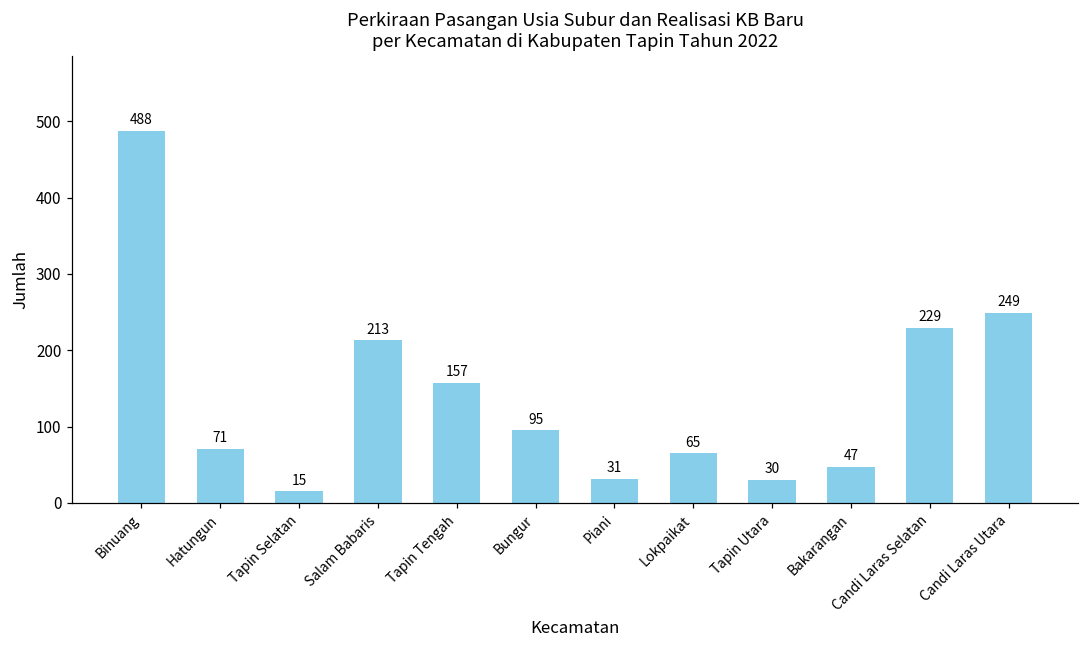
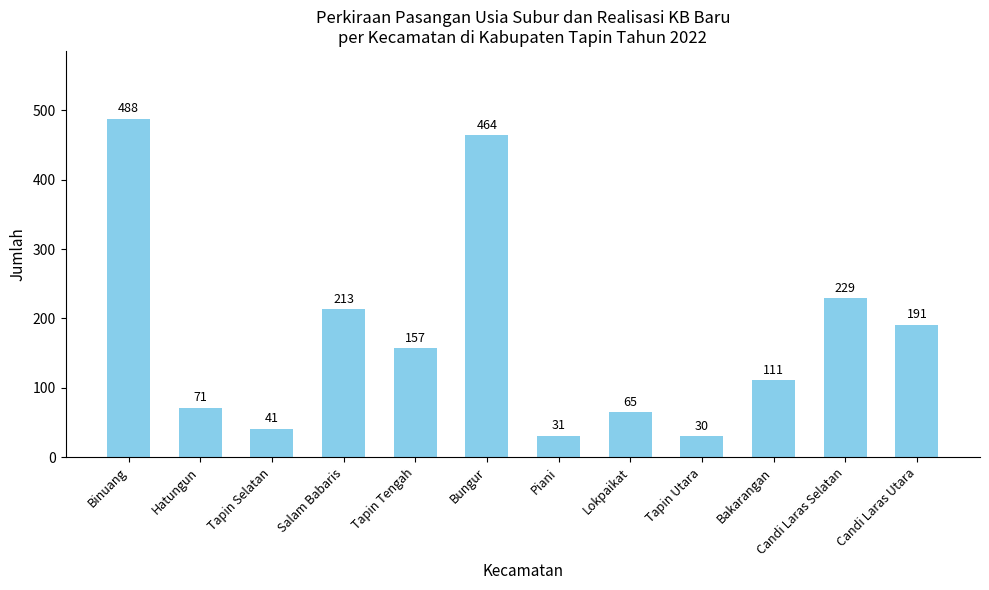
  {
    "Binuang": 488,
    "Hatungun": 71,
-   "Tapin Selatan": 15,
+   "Tapin Selatan": 41,
    "Salam Babaris": 213,
    "Tapin Tengah": 157,
-   "Bungur": 95,
+   "Bungur": 464,
    "Piani": 31,
    "Lokpaikat": 65,
    "Tapin Utara": 30,
-   "Bakarangan": 47,
+   "Bakarangan": 111,
    "Candi Laras Selatan": 229,
-   "Candi Laras Utara": 249
+   "Candi Laras Utara": 191
  }
